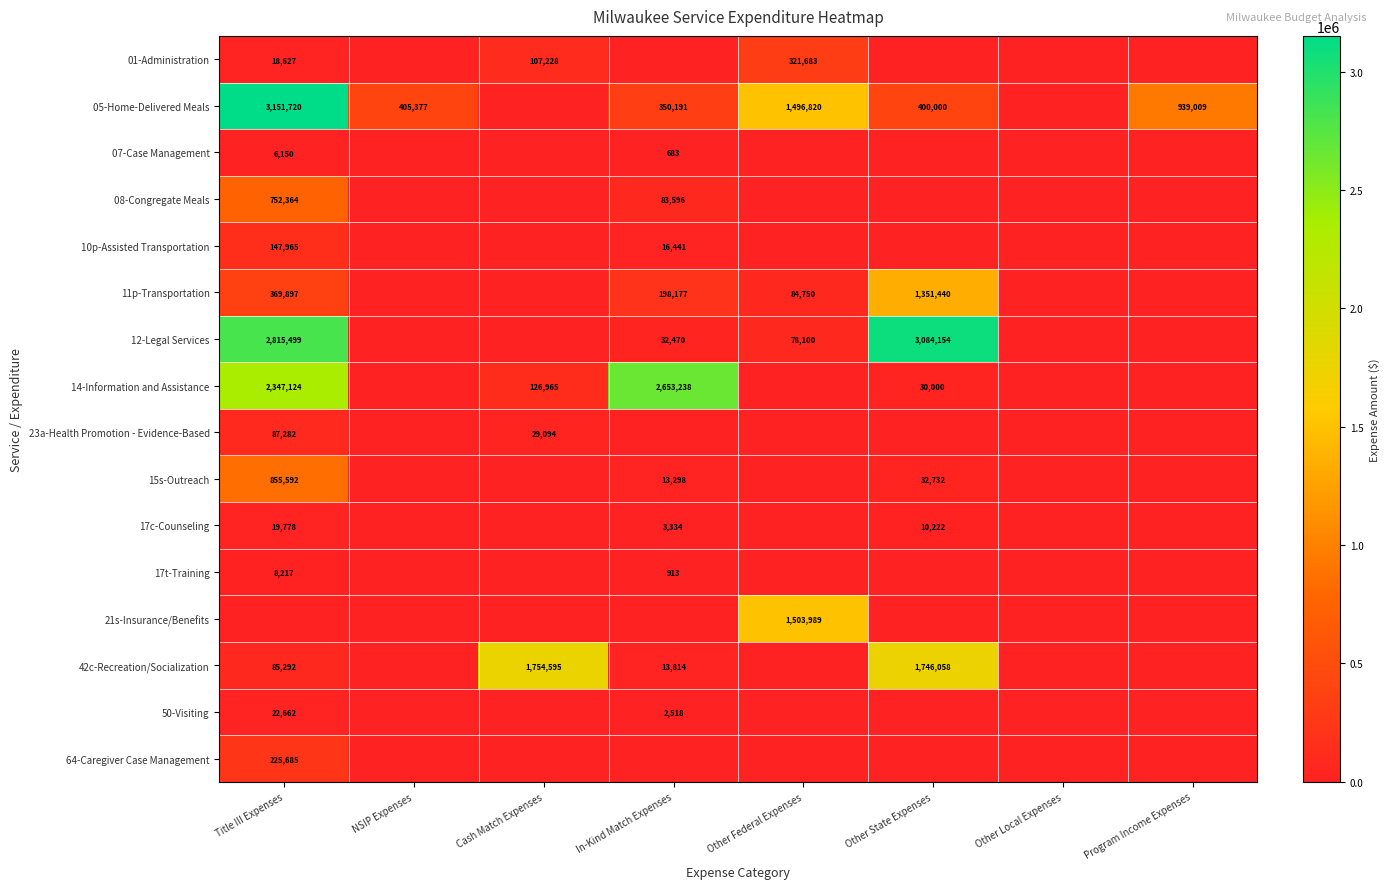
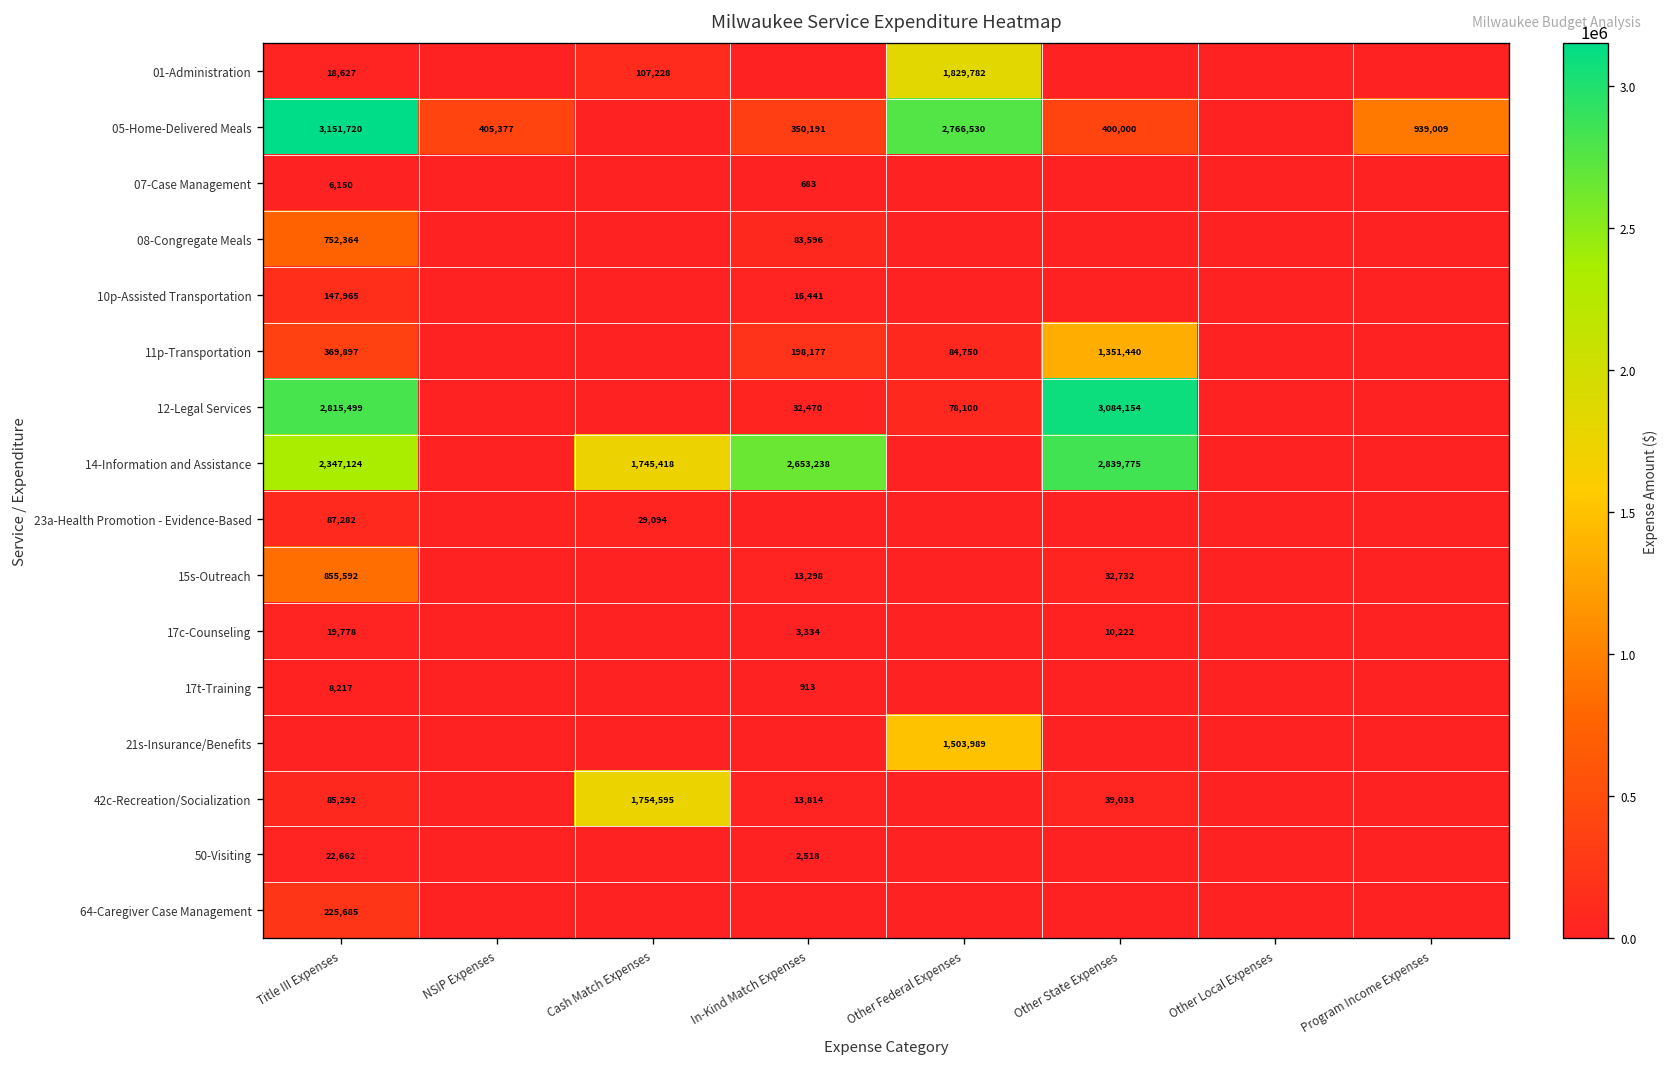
  {
    "01-Administration": {
      "Title III Expenses": "18,627",
      "Cash Match Expenses": "107,228",
-     "Other Federal Expenses": "321,683"
+     "Other Federal Expenses": "1,829,782"
    },
    "05-Home-Delivered Meals": {
      "Title III Expenses": "3,151,720",
      "NSIP Expenses": "405,377",
      "In-Kind Match Expenses": "350,191",
-     "Other Federal Expenses": "1,496,820",
+     "Other Federal Expenses": "2,766,530",
      "Other State Expenses": "400,000",
      "Program Income Expenses": "939,009"
    },
    "07-Case Management": {
      "Title III Expenses": "6,150",
      "In-Kind Match Expenses": "683"
    },
    "08-Congregate Meals": {
      "Title III Expenses": "752,364",
      "In-Kind Match Expenses": "83,596"
    },
    "10p-Assisted Transportation": {
      "Title III Expenses": "147,965",
      "In-Kind Match Expenses": "16,441"
    },
    "11p-Transportation": {
      "Title III Expenses": "369,897",
      "In-Kind Match Expenses": "198,177",
      "Other Federal Expenses": "84,750",
      "Other State Expenses": "1,351,440"
    },
    "12-Legal Services": {
      "Title III Expenses": "2,815,499",
      "In-Kind Match Expenses": "32,470",
      "Other Federal Expenses": "78,100",
      "Other State Expenses": "3,084,154"
    },
    "14-Information and Assistance": {
      "Title III Expenses": "2,347,124",
-     "Cash Match Expenses": "126,965",
+     "Cash Match Expenses": "1,745,418",
      "In-Kind Match Expenses": "2,653,238",
-     "Other State Expenses": "30,000"
+     "Other State Expenses": "2,839,775"
    },
    "23a-Health Promotion - Evidence-Based": {
      "Title III Expenses": "87,282",
      "Cash Match Expenses": "29,094"
    },
    "15s-Outreach": {
      "Title III Expenses": "855,592",
      "In-Kind Match Expenses": "13,298",
      "Other State Expenses": "32,732"
    },
    "17c-Counseling": {
      "Title III Expenses": "19,778",
      "In-Kind Match Expenses": "3,334",
      "Other State Expenses": "10,222"
    },
    "17t-Training": {
      "Title III Expenses": "8,217",
      "In-Kind Match Expenses": "913"
    },
    "21s-Insurance/Benefits": {
      "Other Federal Expenses": "1,503,989"
    },
    "42c-Recreation/Socialization": {
      "Title III Expenses": "85,292",
      "Cash Match Expenses": "1,754,595",
      "In-Kind Match Expenses": "13,814",
-     "Other State Expenses": "1,746,058"
+     "Other State Expenses": "39,033"
    },
    "50-Visiting": {
      "Title III Expenses": "22,662",
      "In-Kind Match Expenses": "2,518"
    },
    "64-Caregiver Case Management": {
      "Title III Expenses": "225,685"
    }
  }
